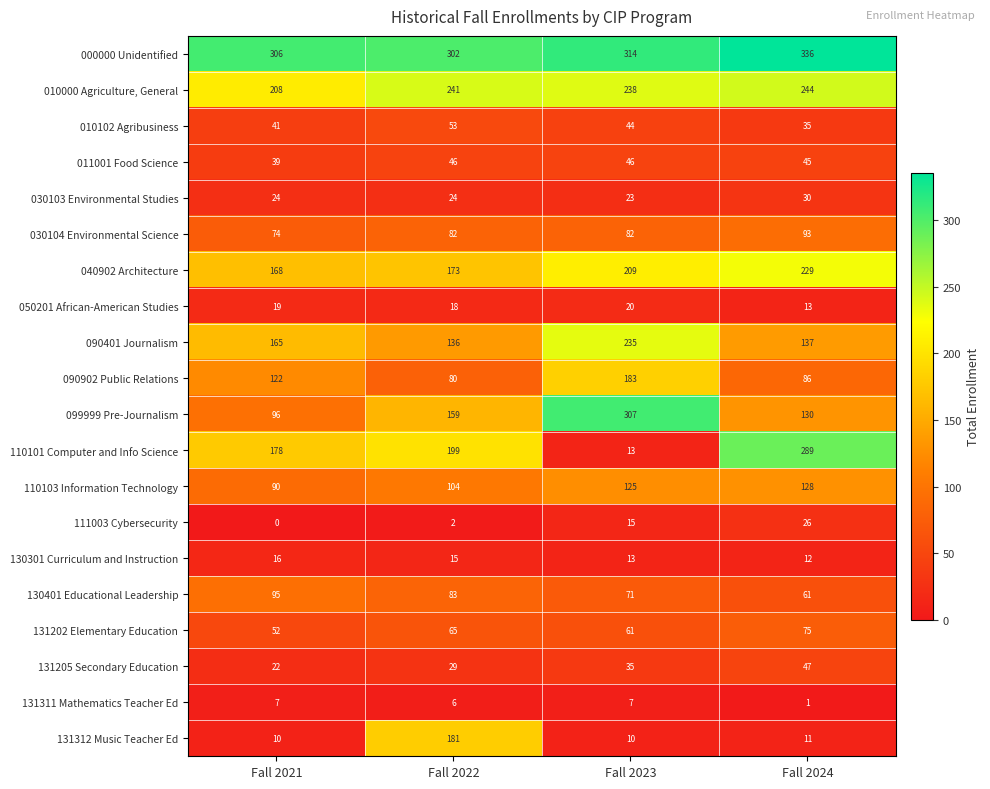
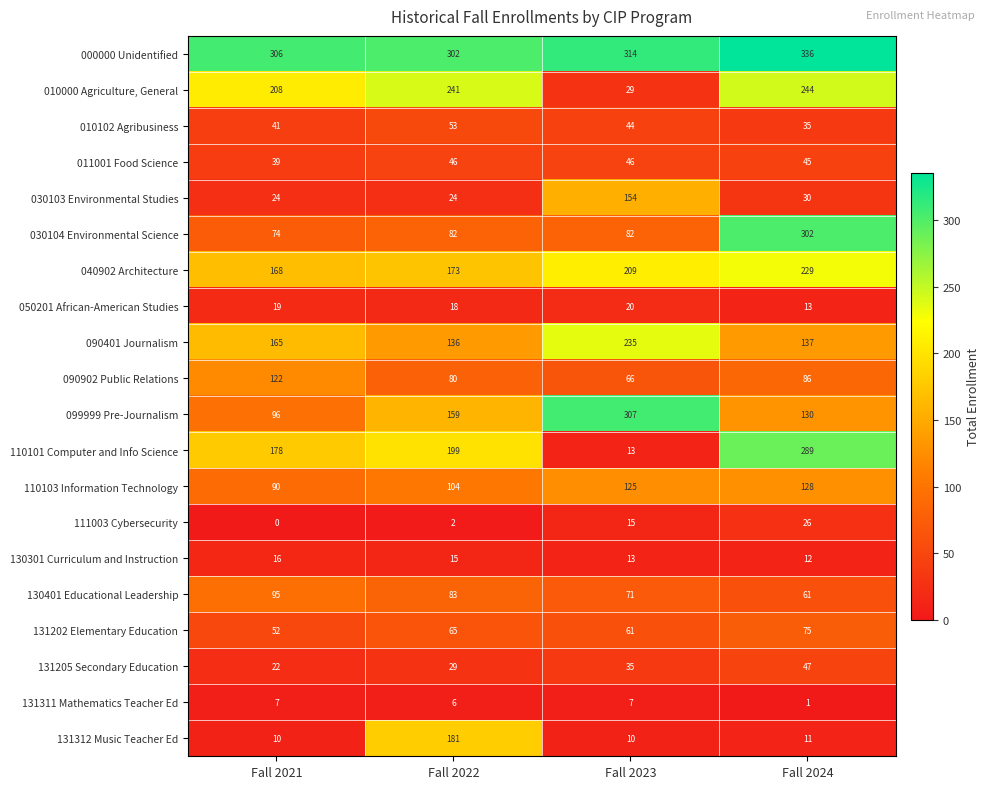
  {
    "000000 Unidentified": {
      "Fall 2021": 306,
      "Fall 2022": 302,
      "Fall 2023": 314,
      "Fall 2024": 336
    },
    "010000 Agriculture, General": {
      "Fall 2021": 208,
      "Fall 2022": 241,
-     "Fall 2023": 238,
+     "Fall 2023": 29,
      "Fall 2024": 244
    },
    "010102 Agribusiness": {
      "Fall 2021": 41,
      "Fall 2022": 53,
      "Fall 2023": 44,
      "Fall 2024": 35
    },
    "011001 Food Science": {
      "Fall 2021": 39,
      "Fall 2022": 46,
      "Fall 2023": 46,
      "Fall 2024": 45
    },
    "030103 Environmental Studies": {
      "Fall 2021": 24,
      "Fall 2022": 24,
-     "Fall 2023": 23,
+     "Fall 2023": 154,
      "Fall 2024": 30
    },
    "030104 Environmental Science": {
      "Fall 2021": 74,
      "Fall 2022": 82,
      "Fall 2023": 82,
-     "Fall 2024": 93
+     "Fall 2024": 302
    },
    "040902 Architecture": {
      "Fall 2021": 168,
      "Fall 2022": 173,
      "Fall 2023": 209,
      "Fall 2024": 229
    },
    "050201 African-American Studies": {
      "Fall 2021": 19,
      "Fall 2022": 18,
      "Fall 2023": 20,
      "Fall 2024": 13
    },
    "090401 Journalism": {
      "Fall 2021": 165,
      "Fall 2022": 136,
      "Fall 2023": 235,
      "Fall 2024": 137
    },
    "090902 Public Relations": {
      "Fall 2021": 122,
      "Fall 2022": 80,
-     "Fall 2023": 183,
+     "Fall 2023": 66,
      "Fall 2024": 86
    },
    "099999 Pre-Journalism": {
      "Fall 2021": 96,
      "Fall 2022": 159,
      "Fall 2023": 307,
      "Fall 2024": 130
    },
    "110101 Computer and Info Science": {
      "Fall 2021": 178,
      "Fall 2022": 199,
      "Fall 2023": 13,
      "Fall 2024": 289
    },
    "110103 Information Technology": {
      "Fall 2021": 90,
      "Fall 2022": 104,
      "Fall 2023": 125,
      "Fall 2024": 128
    },
    "111003 Cybersecurity": {
      "Fall 2021": 0,
      "Fall 2022": 2,
      "Fall 2023": 15,
      "Fall 2024": 26
    },
    "130301 Curriculum and Instruction": {
      "Fall 2021": 16,
      "Fall 2022": 15,
      "Fall 2023": 13,
      "Fall 2024": 12
    },
    "130401 Educational Leadership": {
      "Fall 2021": 95,
      "Fall 2022": 83,
      "Fall 2023": 71,
      "Fall 2024": 61
    },
    "131202 Elementary Education": {
      "Fall 2021": 52,
      "Fall 2022": 65,
      "Fall 2023": 61,
      "Fall 2024": 75
    },
    "131205 Secondary Education": {
      "Fall 2021": 22,
      "Fall 2022": 29,
      "Fall 2023": 35,
      "Fall 2024": 47
    },
    "131311 Mathematics Teacher Ed": {
      "Fall 2021": 7,
      "Fall 2022": 6,
      "Fall 2023": 7,
      "Fall 2024": 1
    },
    "131312 Music Teacher Ed": {
      "Fall 2021": 10,
      "Fall 2022": 181,
      "Fall 2023": 10,
      "Fall 2024": 11
    }
  }
